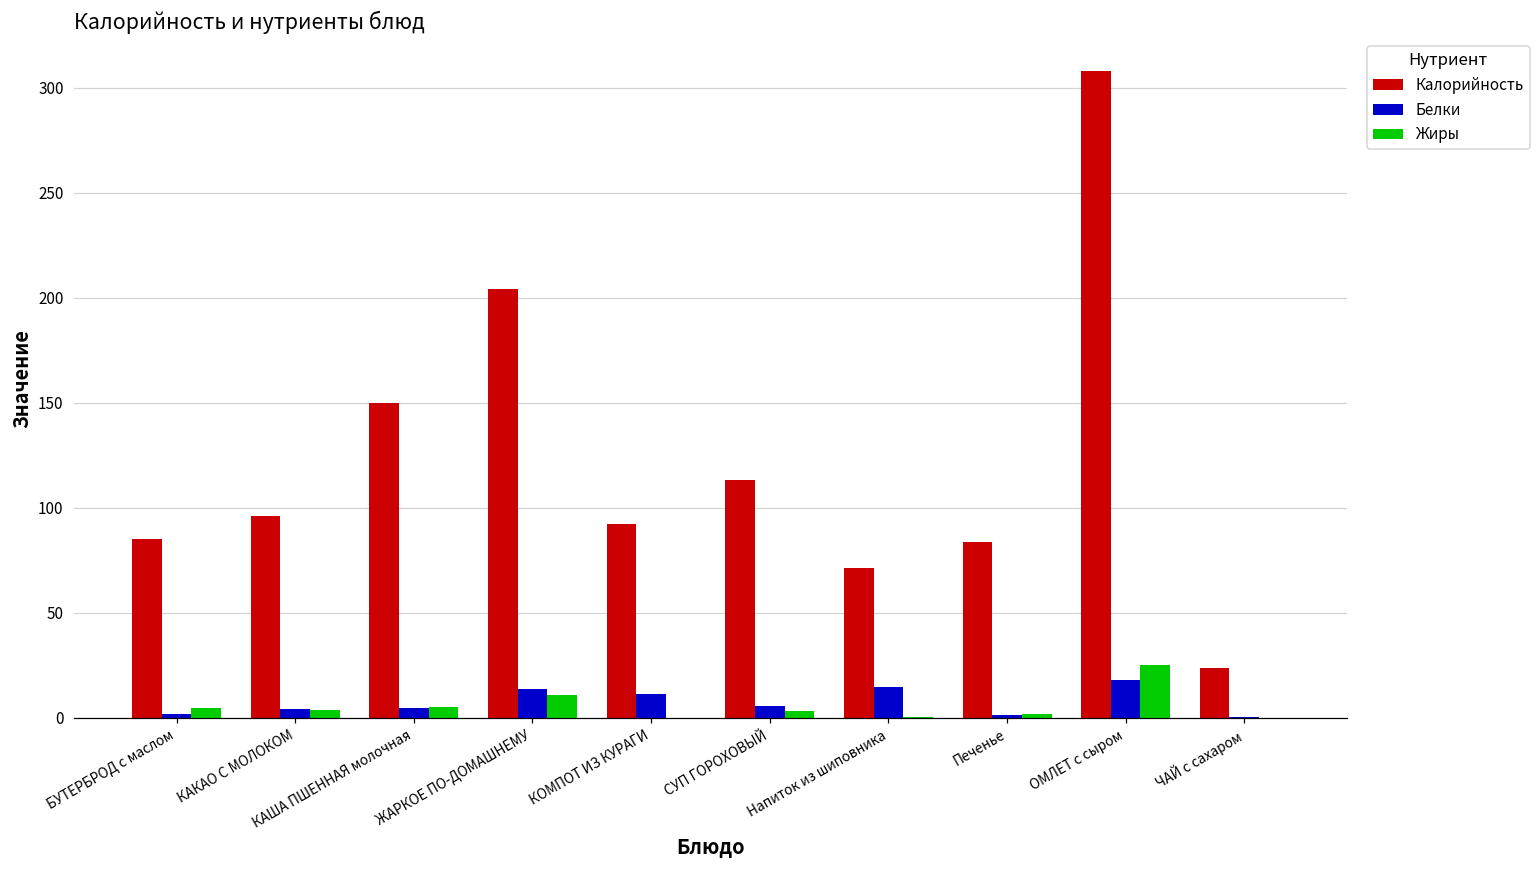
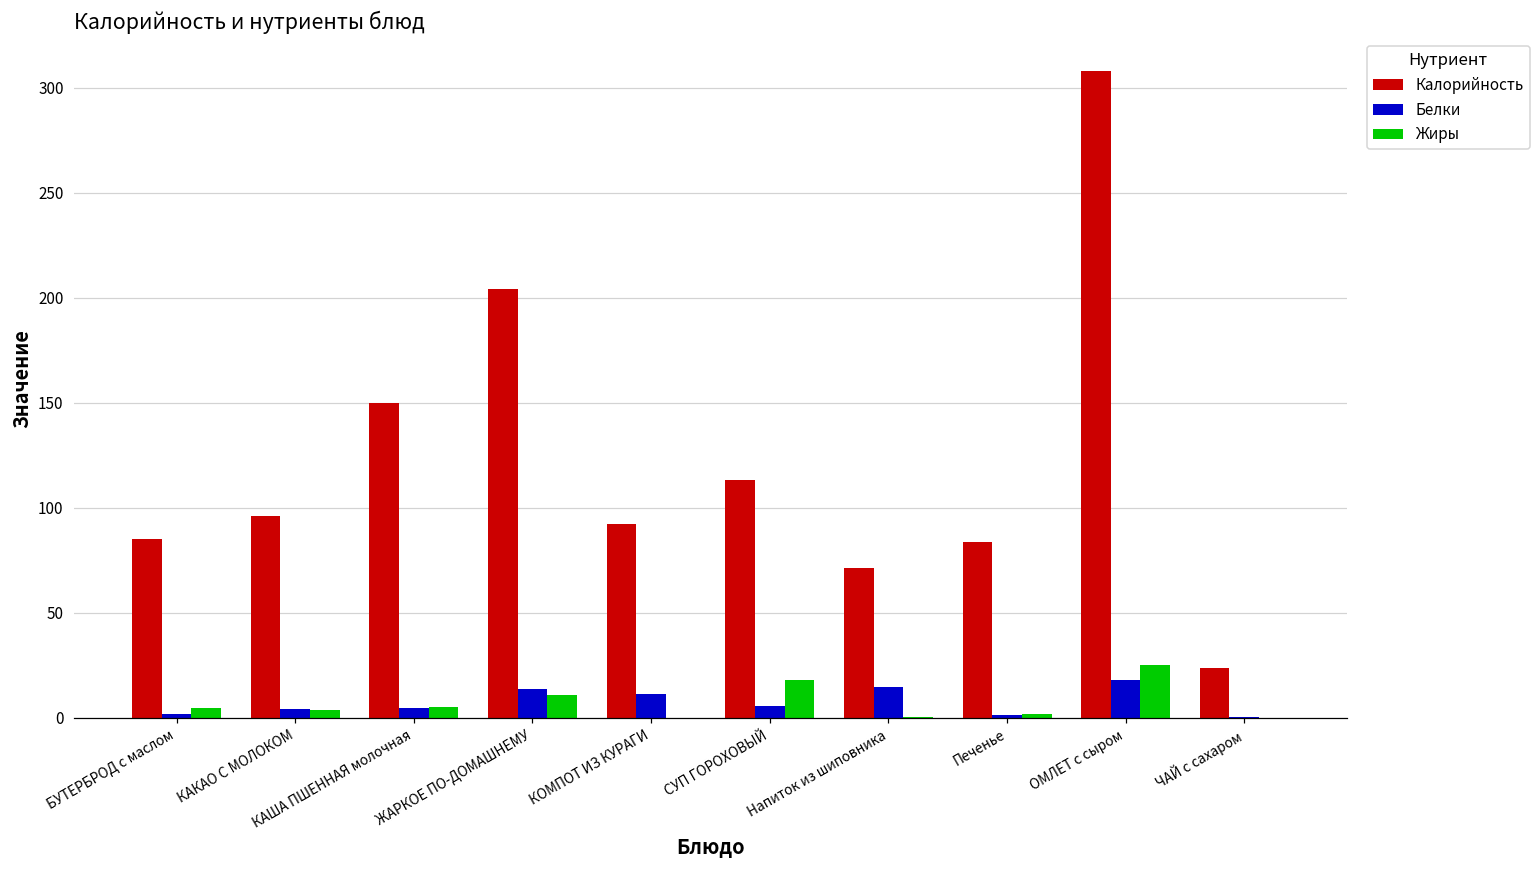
  {
    "Калорийность": {
      "БУТЕРБРОД с маслом": 85,
      "КАКАО С МОЛОКОМ": 96,
      "КАША ПШЕННАЯ молочная": 150,
      "ЖАРКОЕ ПО-ДОМАШНЕМУ": 204,
      "КОМПОТ ИЗ КУРАГИ": 92,
      "СУП ГОРОХОВЫЙ": 113,
      "Напиток из шиповника": 71,
      "Печенье": 83,
      "ОМЛЕТ с сыром": 308,
      "ЧАЙ с сахаром": 24
    },
    "Белки": {
      "БУТЕРБРОД с маслом": 2,
      "КАКАО С МОЛОКОМ": 4,
      "КАША ПШЕННАЯ молочная": 5,
      "ЖАРКОЕ ПО-ДОМАШНЕМУ": 14,
      "КОМПОТ ИЗ КУРАГИ": 11,
      "СУП ГОРОХОВЫЙ": 6,
      "Напиток из шиповника": 15,
      "Печенье": 2,
      "ОМЛЕТ с сыром": 18
    },
    "Жиры": {
      "БУТЕРБРОД с маслом": 5,
      "КАКАО С МОЛОКОМ": 4,
      "КАША ПШЕННАЯ молочная": 5,
      "ЖАРКОЕ ПО-ДОМАШНЕМУ": 11,
-     "СУП ГОРОХОВЫЙ": 3,
+     "СУП ГОРОХОВЫЙ": 18,
      "Печенье": 2,
      "ОМЛЕТ с сыром": 25,
      "ЧАЙ с сахаром": 0
    }
  }
